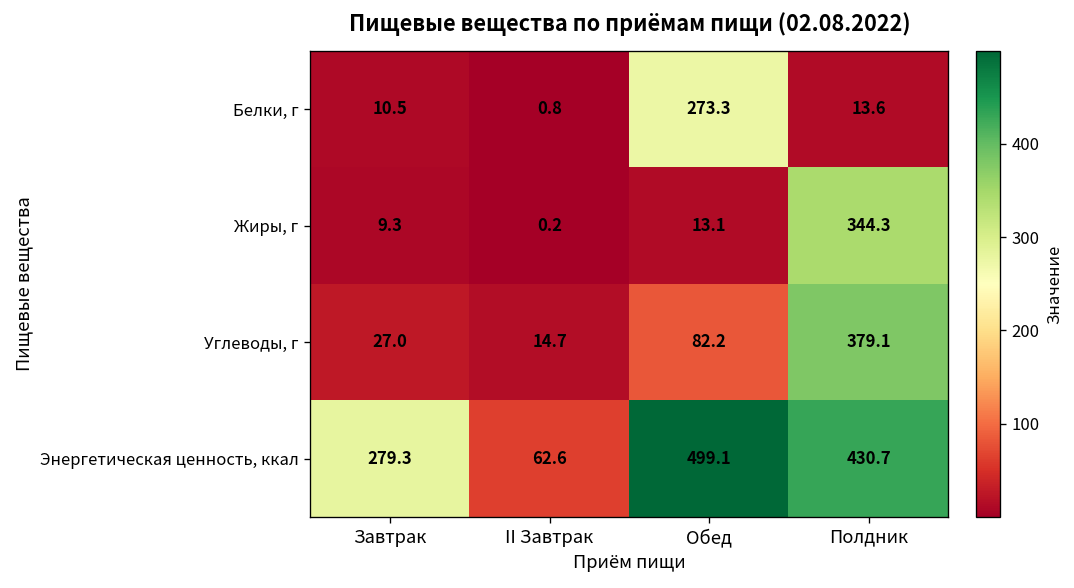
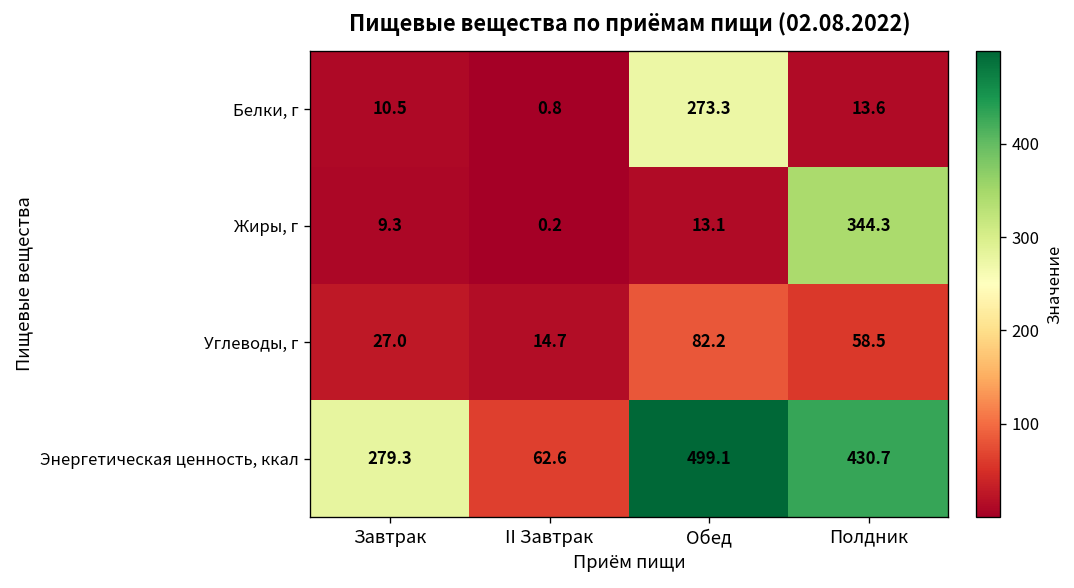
  {
    "Белки, г": {
      "Завтрак": 10.5,
      "II Завтрак": 0.8,
      "Обед": 273.3,
      "Полдник": 13.6
    },
    "Жиры, г": {
      "Завтрак": 9.3,
      "II Завтрак": 0.2,
      "Обед": 13.1,
      "Полдник": 344.3
    },
    "Углеводы, г": {
      "Завтрак": 27.0,
      "II Завтрак": 14.7,
      "Обед": 82.2,
-     "Полдник": 379.1
+     "Полдник": 58.5
    },
    "Энергетическая ценность, ккал": {
      "Завтрак": 279.3,
      "II Завтрак": 62.6,
      "Обед": 499.1,
      "Полдник": 430.7
    }
  }
